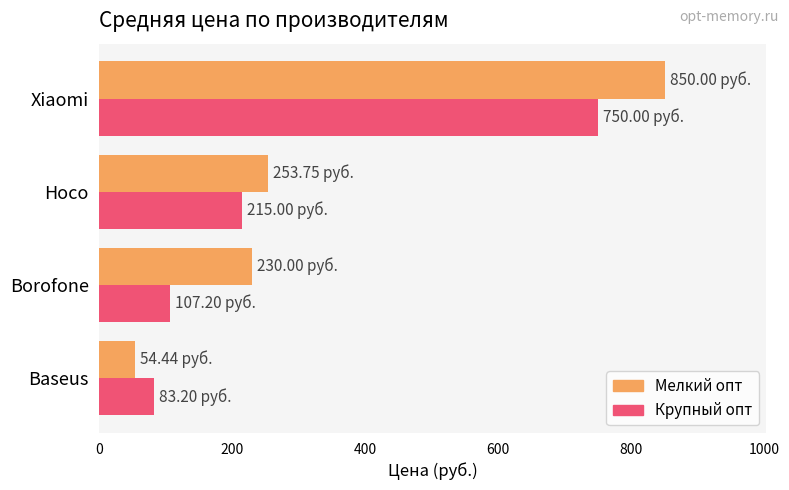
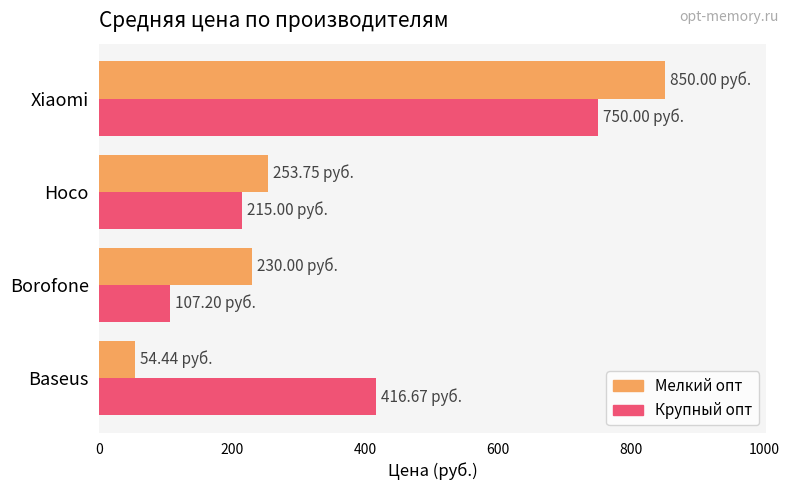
  {
    "Мелкий опт": {
      "Xiaomi": 850.00,
      "Hoco": 253.75,
      "Borofone": 230.00,
      "Baseus": 54.44
    },
    "Крупный опт": {
      "Xiaomi": 750.00,
      "Hoco": 215.00,
      "Borofone": 107.20,
-     "Baseus": 83.20
+     "Baseus": 416.67
    }
  }
